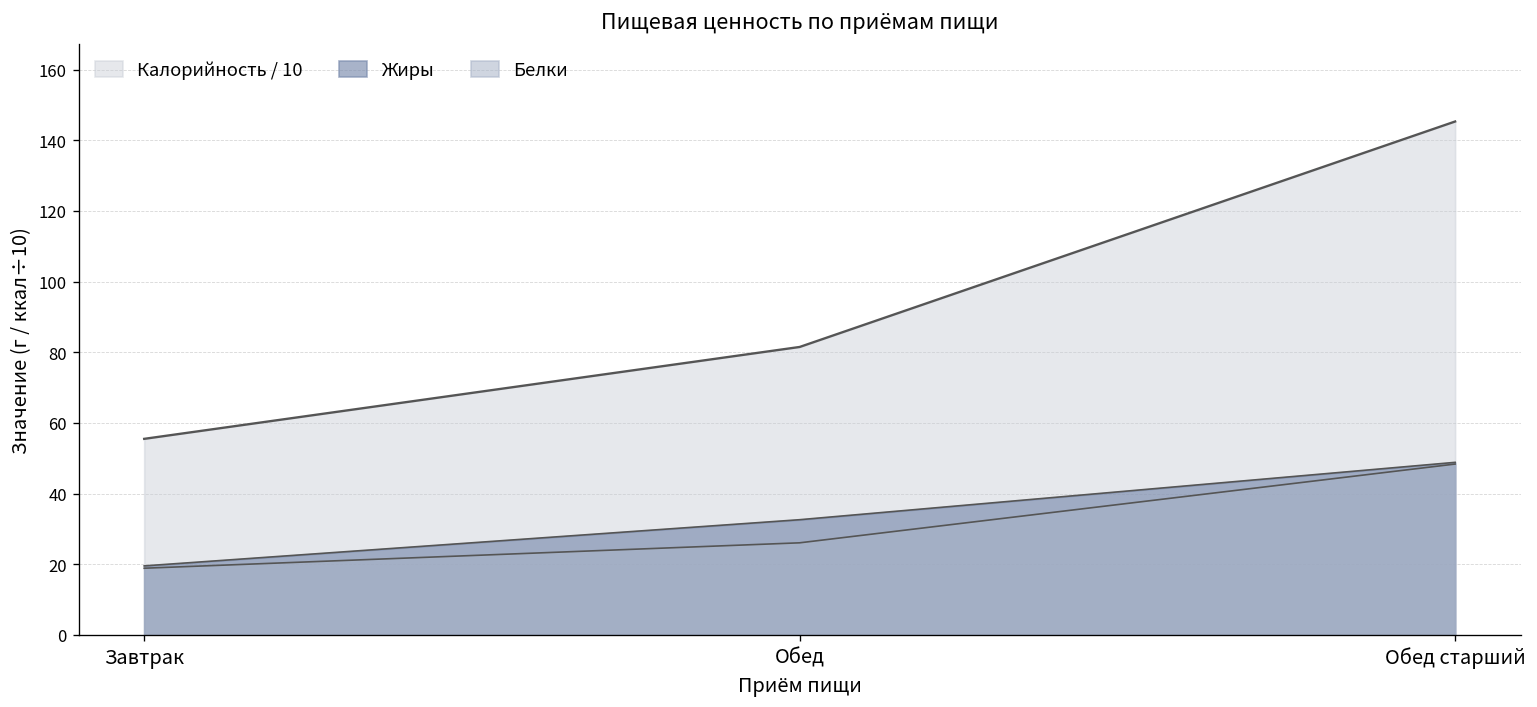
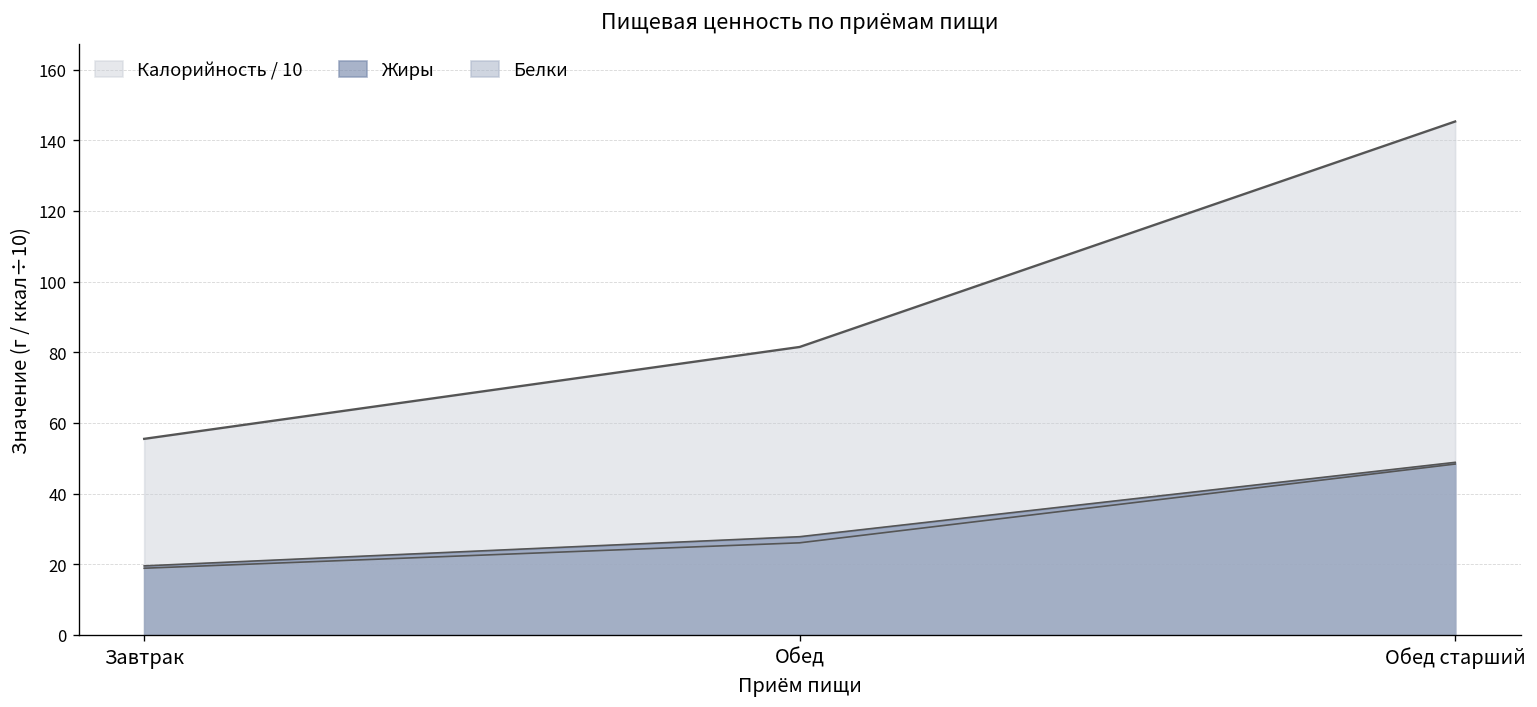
  {
    "Жиры": {
-     "Обед": 33
+     "Обед": 28
    }
  }
